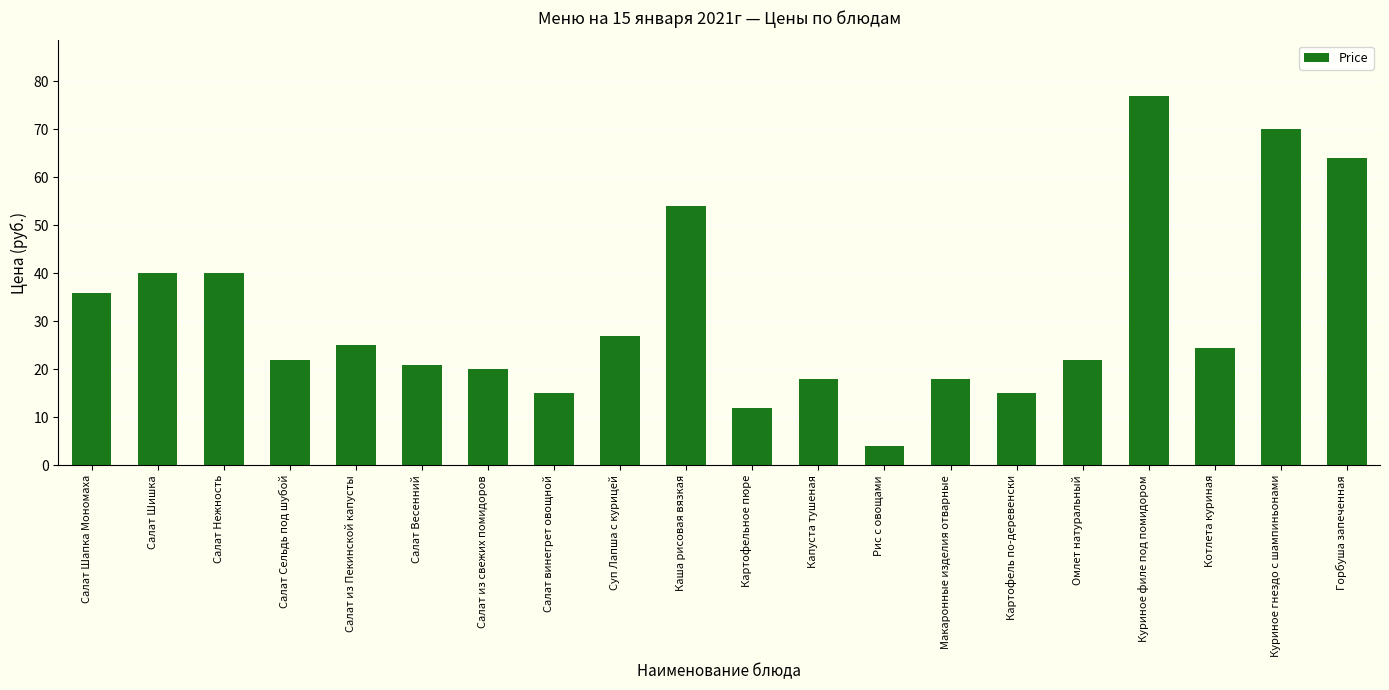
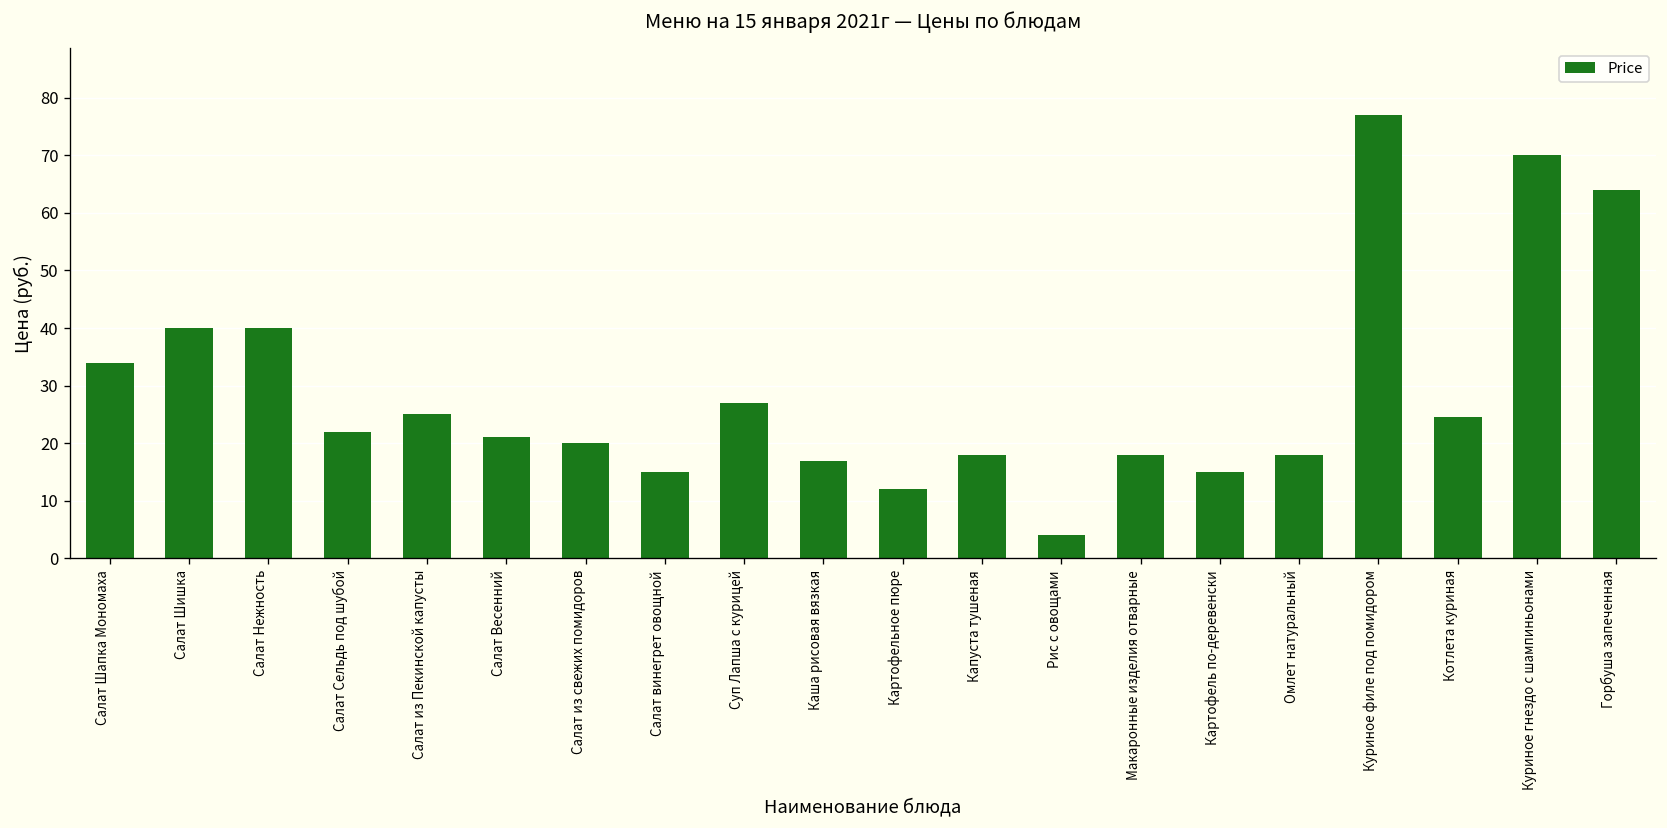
  {
-   "Салат Шапка Мономаха": 36,
+   "Салат Шапка Мономаха": 34,
    "Салат Шишка": 40,
    "Салат Нежность": 40,
    "Салат Сельдь под шубой": 22,
    "Салат из Пекинской капусты": 25,
    "Салат Весенний": 21,
    "Салат из свежих помидоров": 20,
    "Салат винегрет овощной": 15,
    "Суп Лапша с курицей": 27,
-   "Каша рисовая вязкая": 54,
+   "Каша рисовая вязкая": 17,
    "Картофельное пюре": 12,
    "Капуста тушеная": 18,
    "Рис с овощами": 4,
    "Макаронные изделия отварные": 18,
    "Картофель по-деревенски": 15,
-   "Омлет натуральный": 22,
+   "Омлет натуральный": 18,
    "Куриное филе под помидором": 77,
    "Котлета куриная": 25,
    "Куриное гнездо с шампиньонами": 70,
    "Горбуша запеченная": 64
  }
